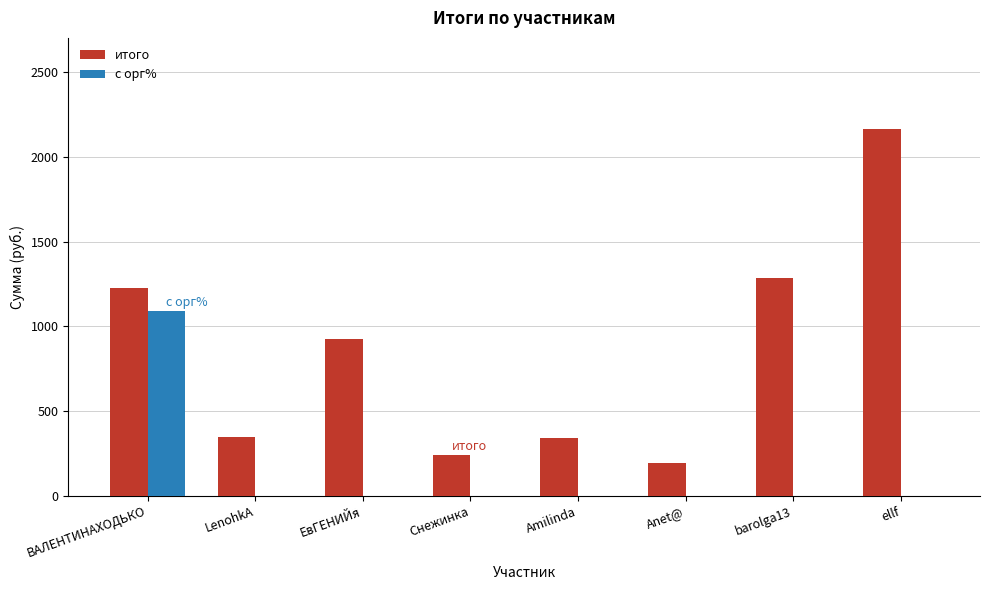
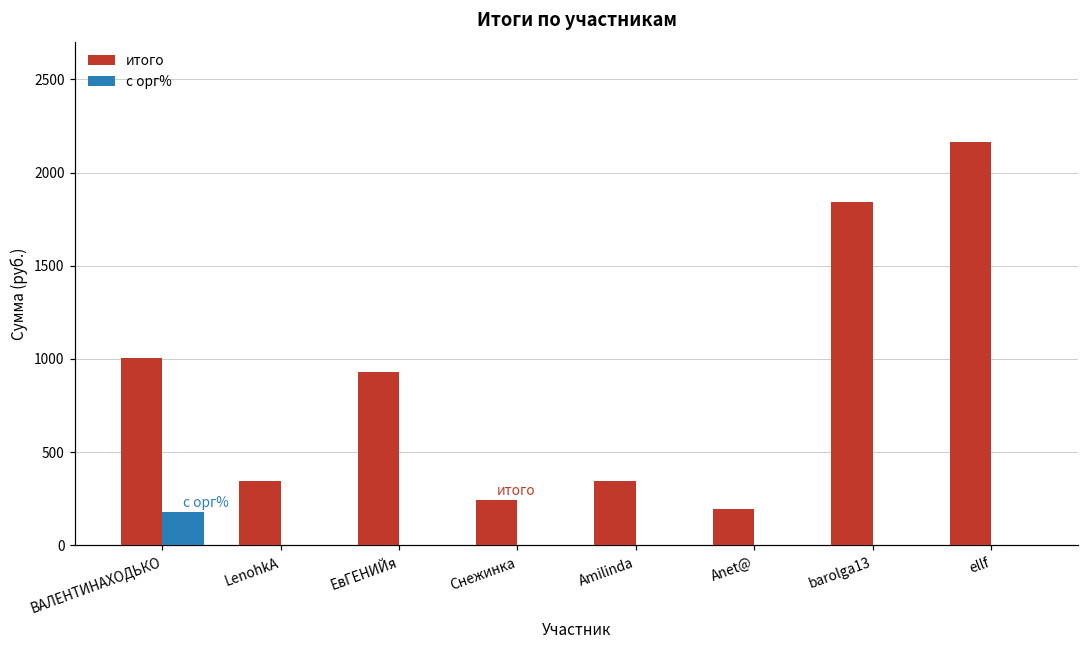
  {
    "итого": {
-     "ВАЛЕНТИНАХОДЬКО": 1230,
+     "ВАЛЕНТИНАХОДЬКО": 1010,
      "LenohkA": 340,
      "ЕвГЕНИЙя": 930,
      "Снежинка": 240,
      "Amilinda": 340,
      "Anet@": 190,
-     "barolga13": 1280,
+     "barolga13": 1840,
      "ellf": 2160
    },
    "с орг%": {
-     "ВАЛЕНТИНАХОДЬКО": 1090,
+     "ВАЛЕНТИНАХОДЬКО": 180,
      "LenohkA": 0,
      "ЕвГЕНИЙя": 0,
      "Снежинка": 0,
      "Amilinda": 0,
      "Anet@": 0,
      "barolga13": 0,
      "ellf": 0
    }
  }
